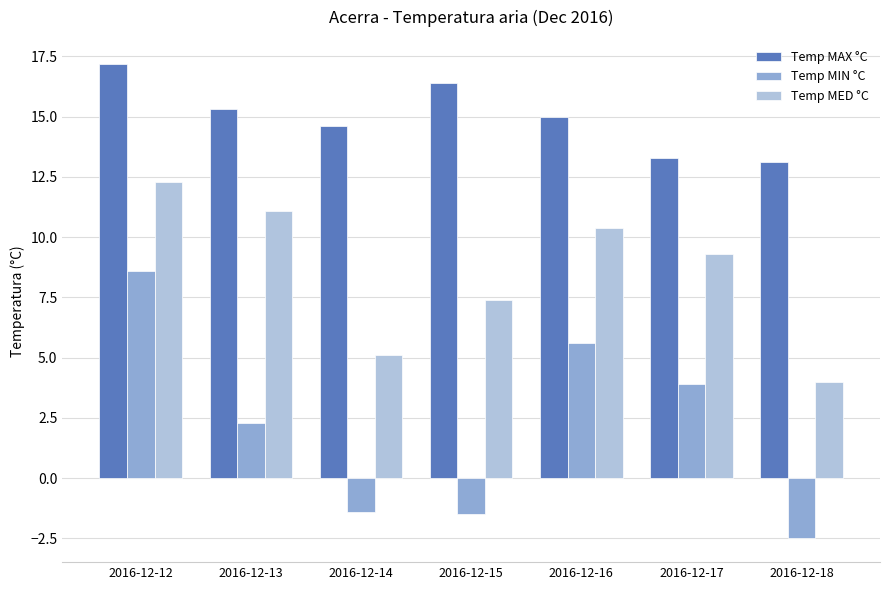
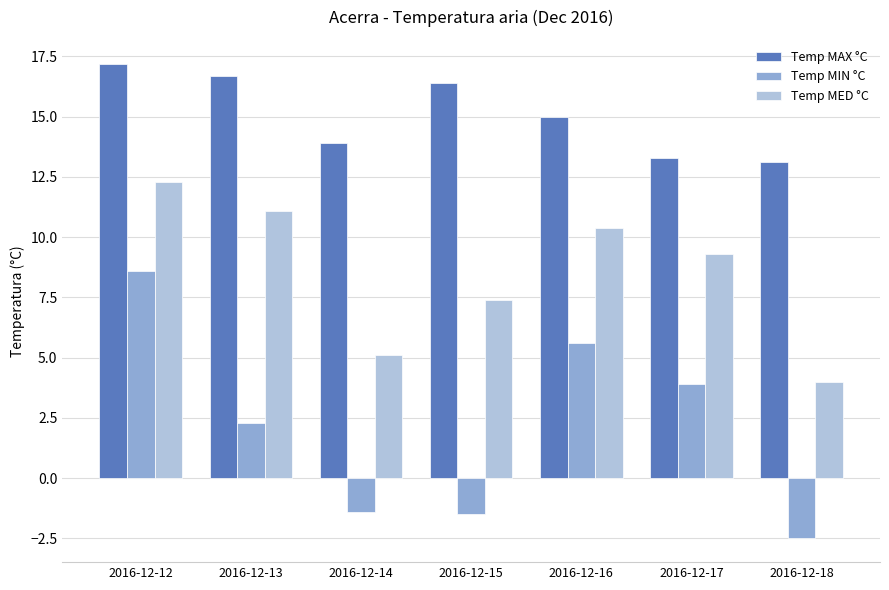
  {
    "Temp MAX °C": {
      "2016-12-12": 17.2,
-     "2016-12-13": 15.3,
-     "2016-12-14": 14.6,
+     "2016-12-13": 16.7,
+     "2016-12-14": 13.9,
      "2016-12-15": 16.4,
      "2016-12-16": 15.0,
      "2016-12-17": 13.3,
      "2016-12-18": 13.1
    }
  }
